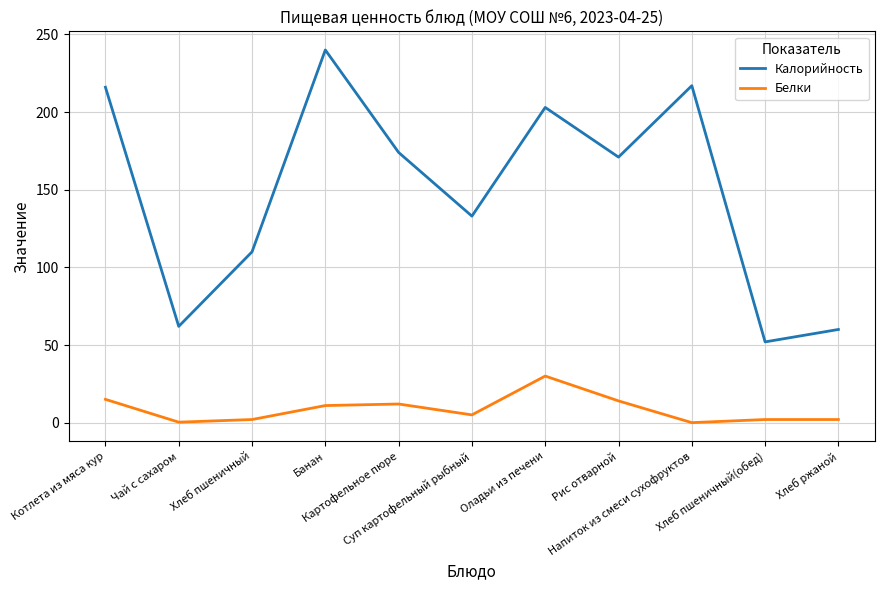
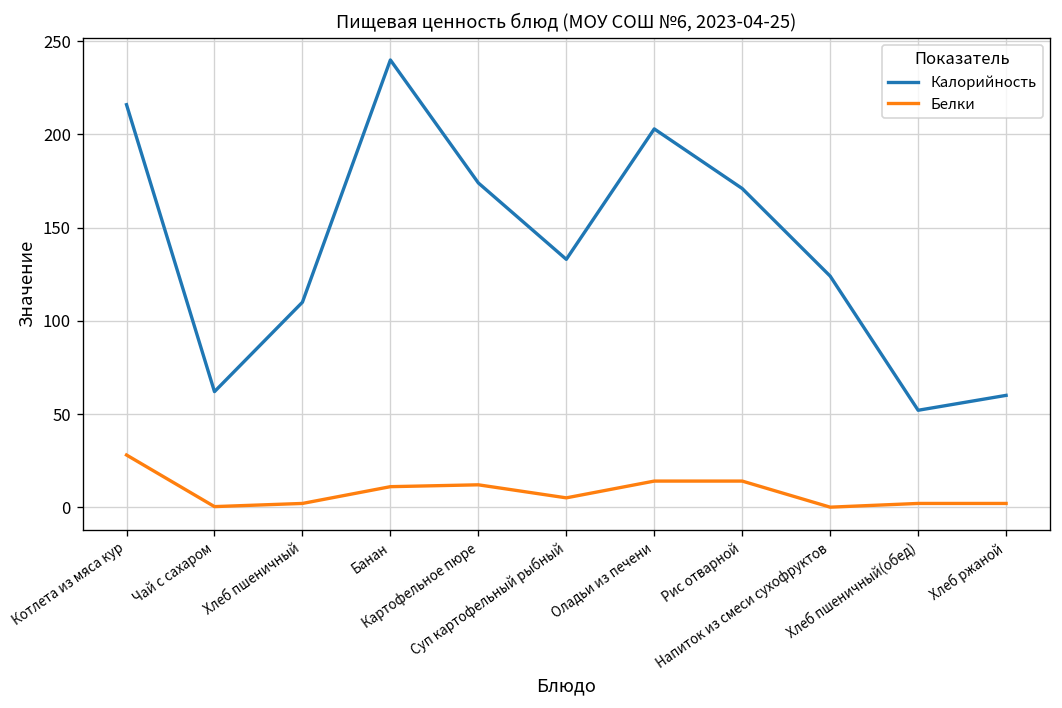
  {
    "Калорийность": {
      "Котлета из мяса кур": 216,
      "Чай с сахаром": 62,
      "Хлеб пшеничный": 110,
      "Банан": 240,
      "Картофельное пюре": 174,
      "Суп картофельный рыбный": 133,
      "Оладьи из печени": 203,
      "Рис отварной": 171,
-     "Напиток из смеси сухофруктов": 217,
+     "Напиток из смеси сухофруктов": 124,
      "Хлеб пшеничный(обед)": 52,
      "Хлеб ржаной": 60
    },
    "Белки": {
-     "Котлета из мяса кур": 15,
+     "Котлета из мяса кур": 28,
      "Чай с сахаром": 0,
      "Хлеб пшеничный": 2,
      "Банан": 11,
      "Картофельное пюре": 12,
      "Суп картофельный рыбный": 5,
-     "Оладьи из печени": 30,
+     "Оладьи из печени": 14,
      "Рис отварной": 14,
      "Напиток из смеси сухофруктов": 0,
      "Хлеб пшеничный(обед)": 2,
      "Хлеб ржаной": 2
    }
  }
